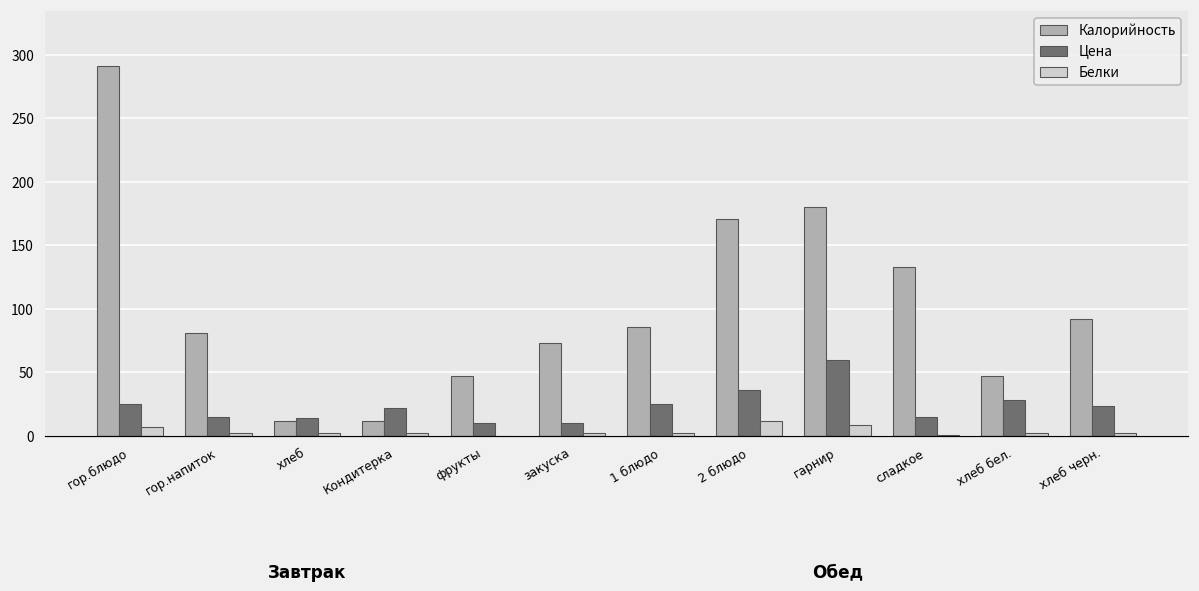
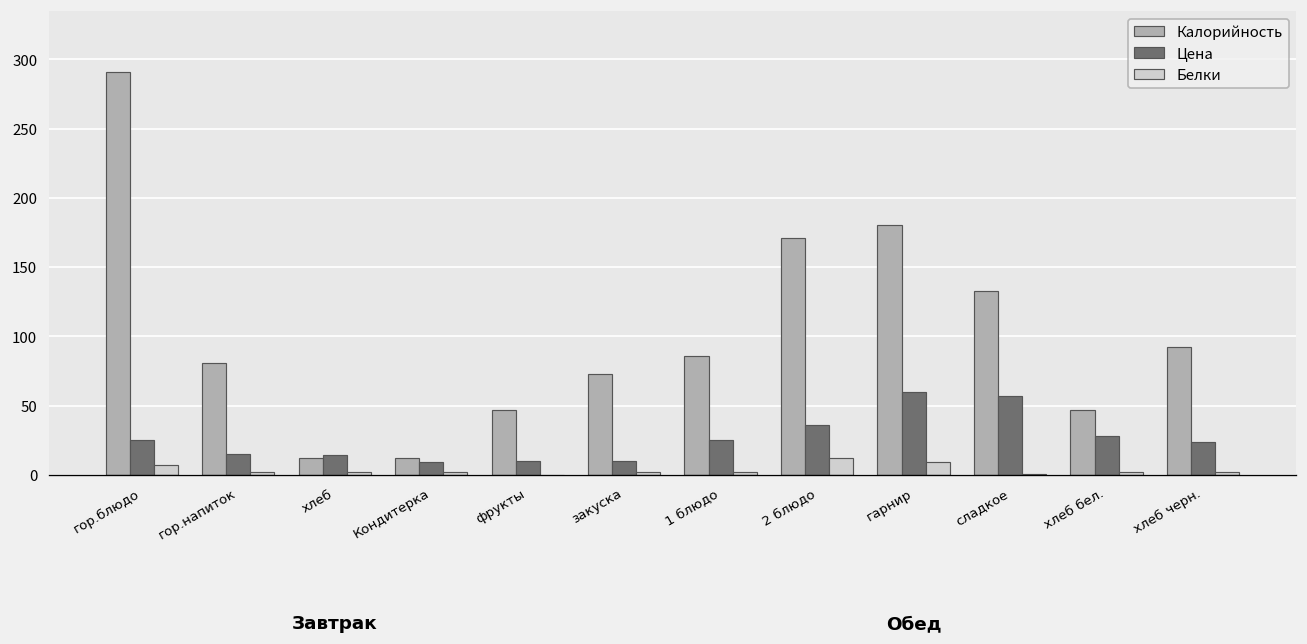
  {
    "Цена": {
      "гор.блюдо": 25,
      "гор.напиток": 15,
      "хлеб": 14,
-     "Кондитерка": 22,
+     "Кондитерка": 10,
      "фрукты": 10,
      "закуска": 10,
      "1 блюдо": 25,
      "2 блюдо": 36,
      "гарнир": 60,
-     "сладкое": 15,
+     "сладкое": 57,
      "хлеб бел.": 28,
      "хлеб черн.": 24
    }
  }
